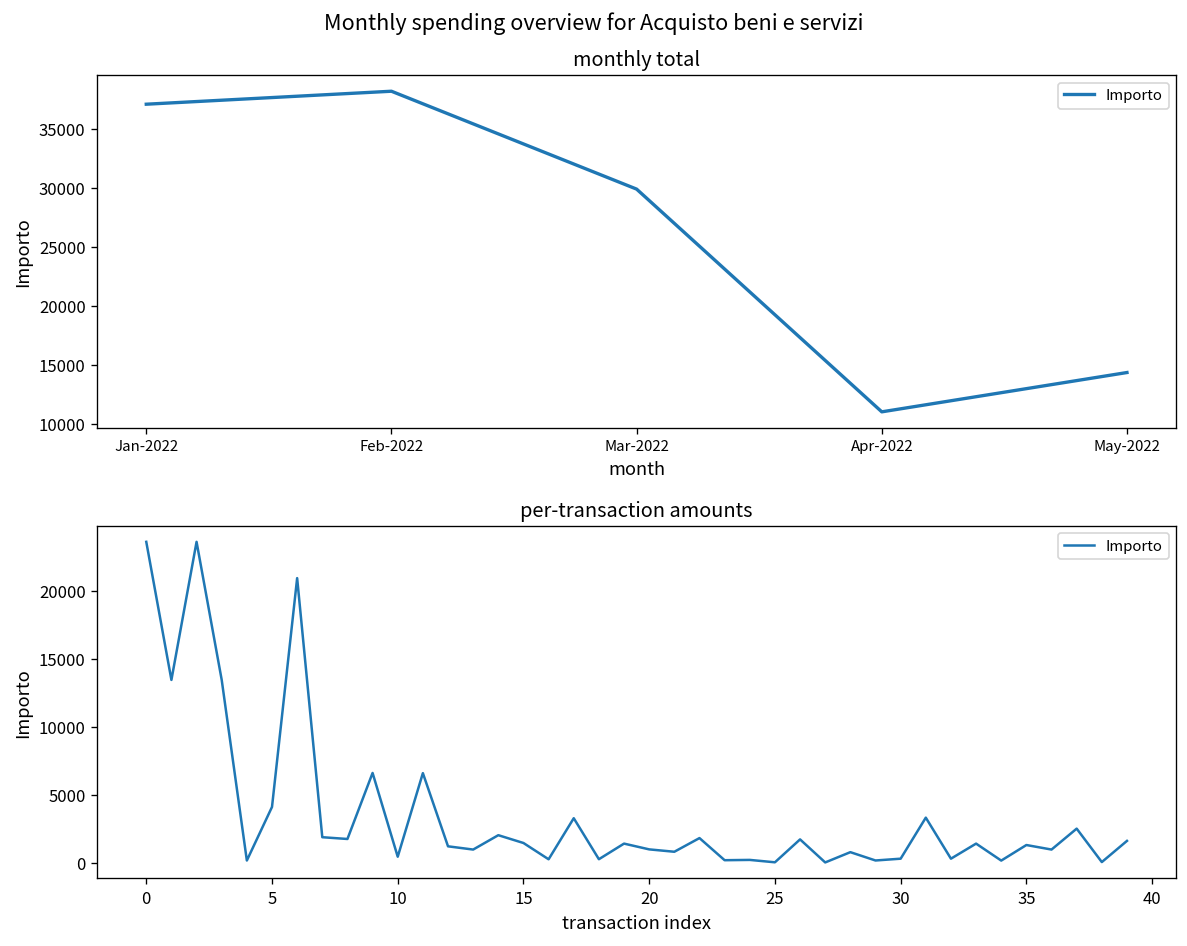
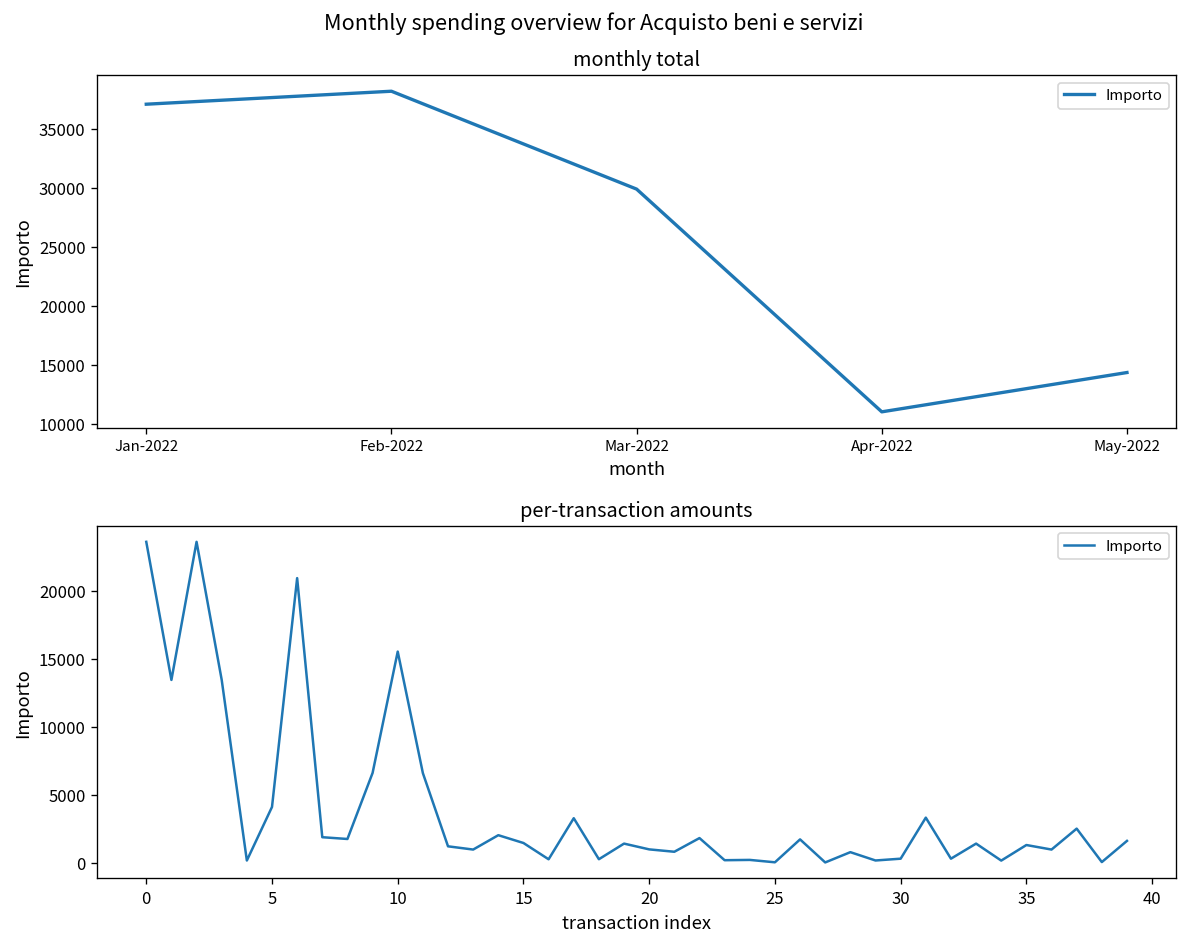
  {
    "monthly total": {
      "Jan-2022": 37000,
      "Feb-2022": 38000,
      "Mar-2022": 30000,
      "Apr-2022": 11000,
      "May-2022": 14000
    },
    "per-transaction amounts": {
      "0": 23600,
      "5": 4100,
-     "10": 400,
+     "10": 15500,
      "15": 1400,
      "20": 1000,
      "25": 0,
      "30": 300,
      "35": 1300
    }
  }
